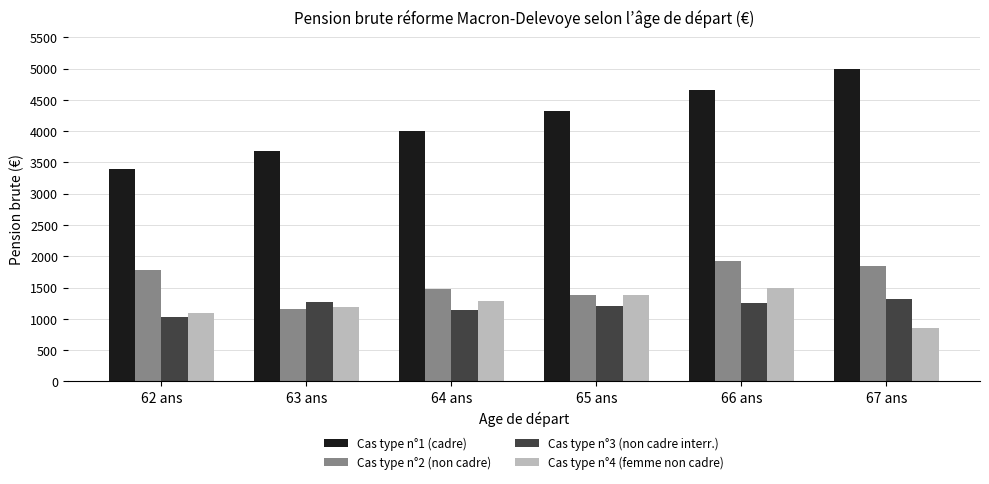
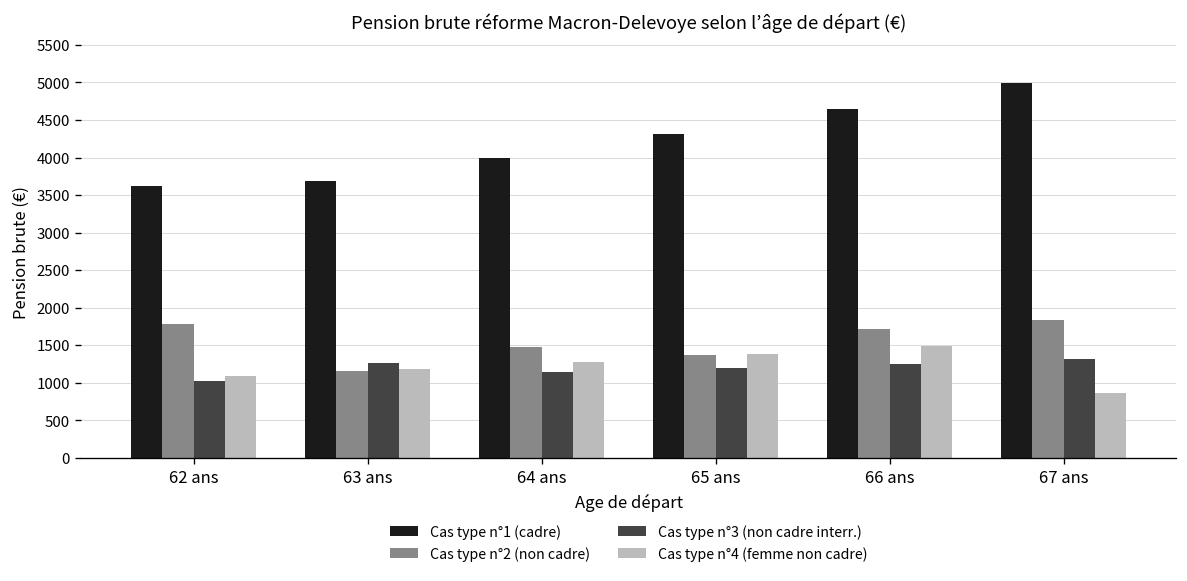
  {
    "Cas type n°1 (cadre)": {
-     "62 ans": 3400,
+     "62 ans": 3600,
      "63 ans": 3700,
      "64 ans": 4000,
      "65 ans": 4300,
      "66 ans": 4700,
      "67 ans": 5000
    },
    "Cas type n°2 (non cadre)": {
      "62 ans": 1800,
      "63 ans": 1200,
      "64 ans": 1500,
      "65 ans": 1400,
-     "66 ans": 1900,
+     "66 ans": 1700,
      "67 ans": 1800
    },
    "Cas type n°3 (non cadre interr.)": {
      "62 ans": 1000,
      "63 ans": 1300,
      "64 ans": 1100,
      "65 ans": 1200,
      "66 ans": 1300,
      "67 ans": 1300
    },
    "Cas type n°4 (femme non cadre)": {
      "62 ans": 1100,
      "63 ans": 1200,
      "64 ans": 1300,
      "65 ans": 1400,
      "66 ans": 1500,
      "67 ans": 900
    }
  }
